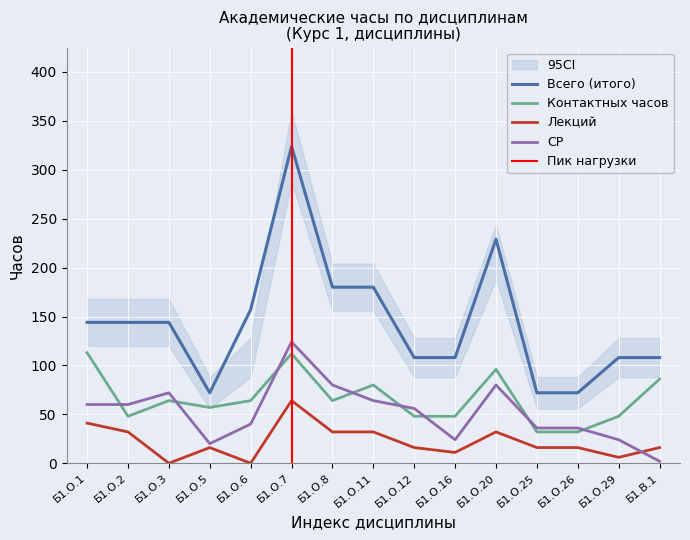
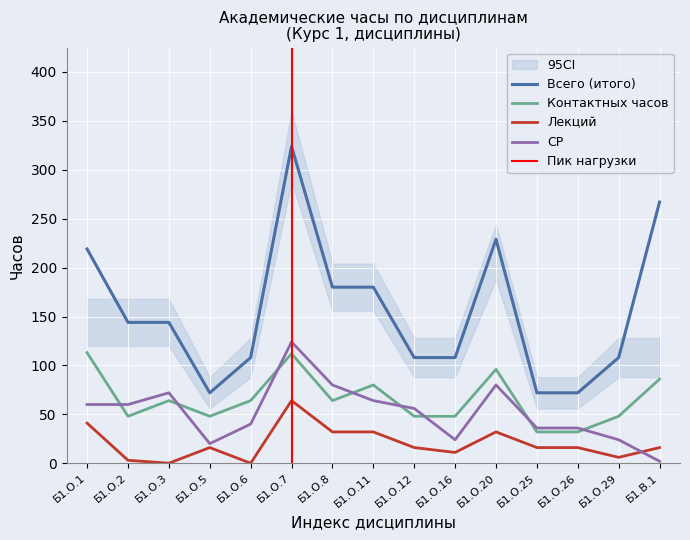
  {
    "Всего (итого)": {
-     "Б1.О.1": 140,
+     "Б1.О.1": 220,
      "Б1.О.2": 140,
      "Б1.О.3": 140,
      "Б1.О.5": 70,
-     "Б1.О.6": 160,
+     "Б1.О.6": 110,
      "Б1.О.7": 320,
      "Б1.О.8": 180,
      "Б1.О.11": 180,
      "Б1.О.12": 110,
      "Б1.О.16": 110,
      "Б1.О.20": 230,
      "Б1.О.25": 70,
      "Б1.О.26": 70,
      "Б1.О.29": 110,
-     "Б1.В.1": 110
+     "Б1.В.1": 270
    },
    "Контактных часов": {
      "Б1.О.1": 110,
      "Б1.О.2": 50,
      "Б1.О.3": 60,
-     "Б1.О.5": 60,
+     "Б1.О.5": 50,
      "Б1.О.6": 60,
      "Б1.О.7": 110,
      "Б1.О.8": 60,
      "Б1.О.11": 80,
      "Б1.О.12": 50,
      "Б1.О.16": 50,
      "Б1.О.20": 100,
      "Б1.О.25": 30,
      "Б1.О.26": 30,
      "Б1.О.29": 50,
      "Б1.В.1": 90
    },
    "Лекций": {
      "Б1.О.1": 40,
-     "Б1.О.2": 30,
+     "Б1.О.2": 0,
      "Б1.О.3": 0,
      "Б1.О.5": 20,
      "Б1.О.6": 0,
      "Б1.О.7": 60,
      "Б1.О.8": 30,
      "Б1.О.11": 30,
      "Б1.О.12": 20,
      "Б1.О.16": 10,
      "Б1.О.20": 30,
      "Б1.О.25": 20,
      "Б1.О.26": 20,
      "Б1.О.29": 10,
      "Б1.В.1": 20
    },
    "СР": {
      "Б1.О.1": 60,
      "Б1.О.2": 60,
      "Б1.О.3": 70,
      "Б1.О.5": 20,
      "Б1.О.6": 40,
      "Б1.О.7": 120,
      "Б1.О.8": 80,
      "Б1.О.11": 60,
      "Б1.О.12": 60,
      "Б1.О.16": 20,
      "Б1.О.20": 80,
      "Б1.О.25": 40,
      "Б1.О.26": 40,
      "Б1.О.29": 20,
      "Б1.В.1": 0
    }
  }
